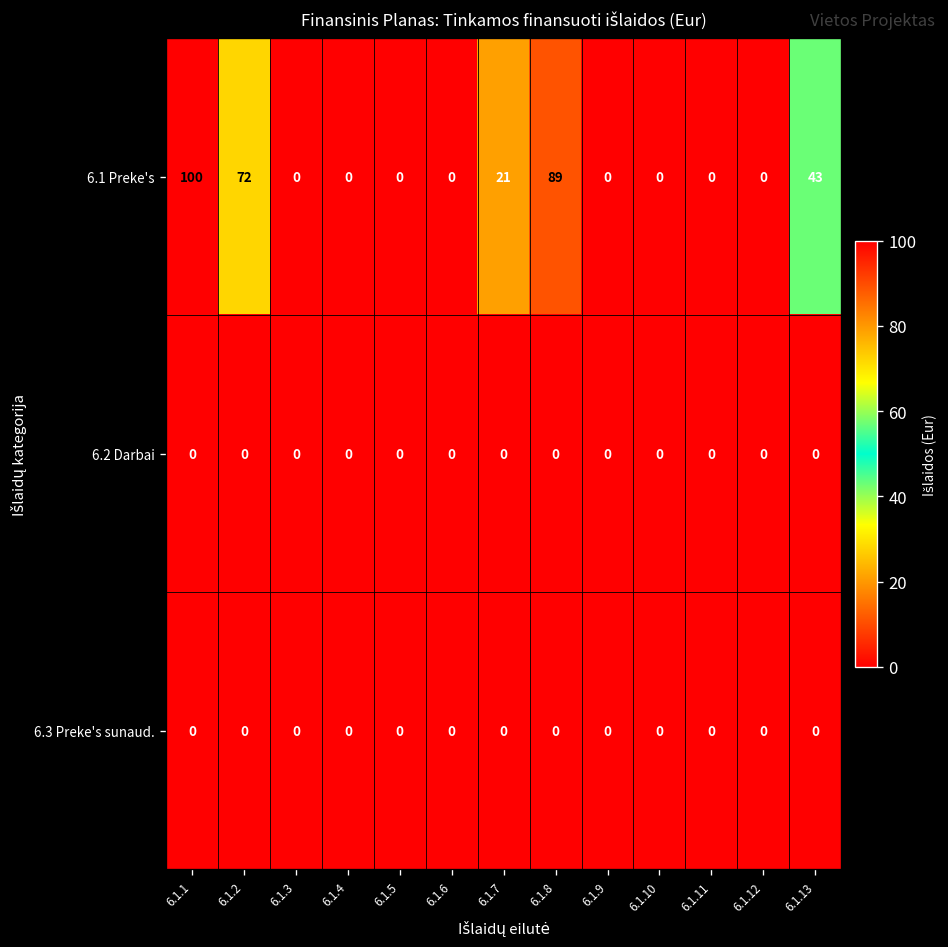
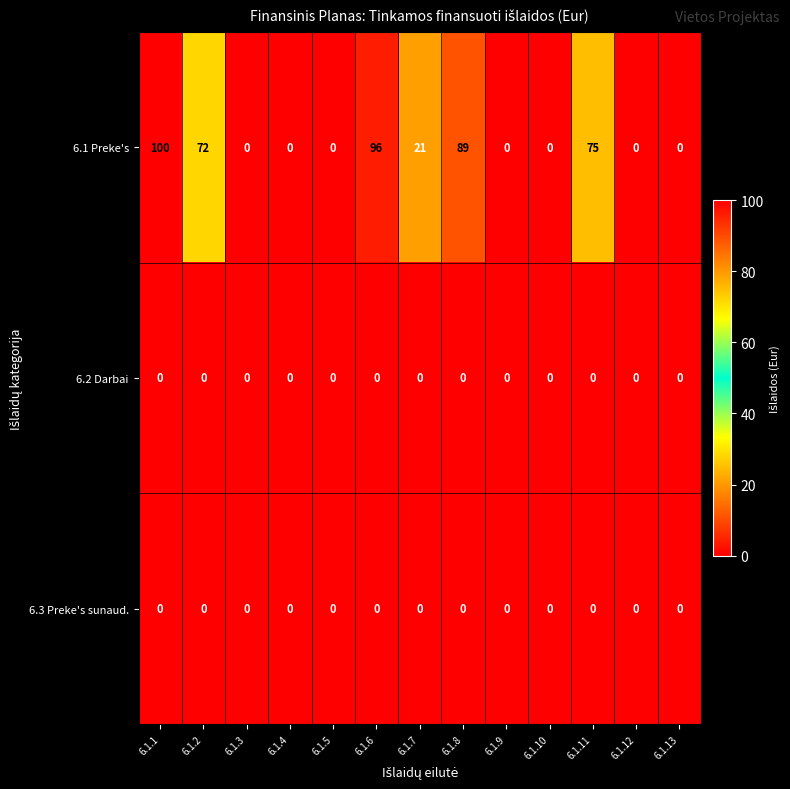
  {
    "6.1 Preke's": {
      "6.1.1": 100,
      "6.1.2": 72,
      "6.1.3": 0,
      "6.1.4": 0,
      "6.1.5": 0,
-     "6.1.6": 0,
+     "6.1.6": 96,
      "6.1.7": 21,
      "6.1.8": 89,
      "6.1.9": 0,
      "6.1.10": 0,
-     "6.1.11": 0,
+     "6.1.11": 75,
      "6.1.12": 0,
-     "6.1.13": 43
+     "6.1.13": 0
    },
    "6.2 Darbai": {
      "6.1.1": 0,
      "6.1.2": 0,
      "6.1.3": 0,
      "6.1.4": 0,
      "6.1.5": 0,
      "6.1.6": 0,
      "6.1.7": 0,
      "6.1.8": 0,
      "6.1.9": 0,
      "6.1.10": 0,
      "6.1.11": 0,
      "6.1.12": 0,
      "6.1.13": 0
    },
    "6.3 Preke's sunaud.": {
      "6.1.1": 0,
      "6.1.2": 0,
      "6.1.3": 0,
      "6.1.4": 0,
      "6.1.5": 0,
      "6.1.6": 0,
      "6.1.7": 0,
      "6.1.8": 0,
      "6.1.9": 0,
      "6.1.10": 0,
      "6.1.11": 0,
      "6.1.12": 0,
      "6.1.13": 0
    }
  }
